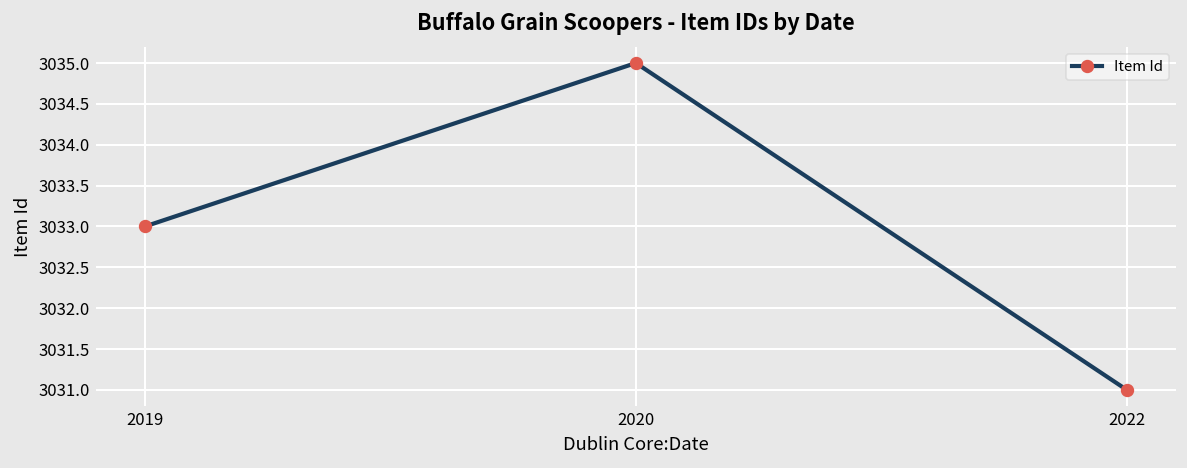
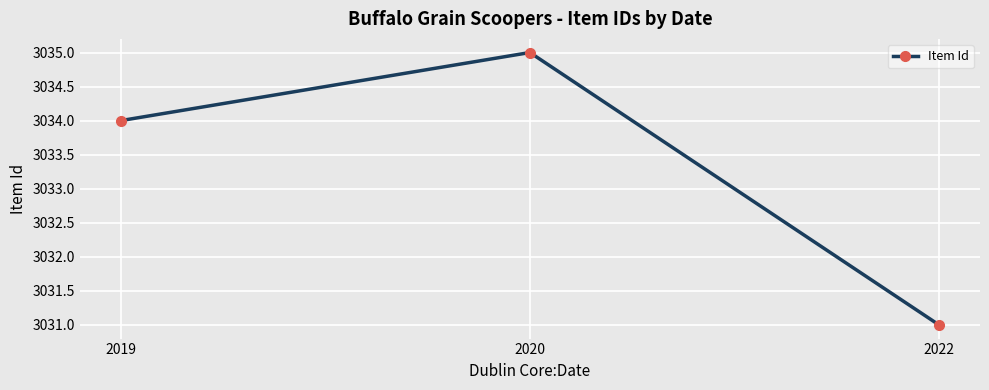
  {
-   "2019": 3033,
+   "2019": 3034,
    "2020": 3035,
    "2022": 3031
  }
